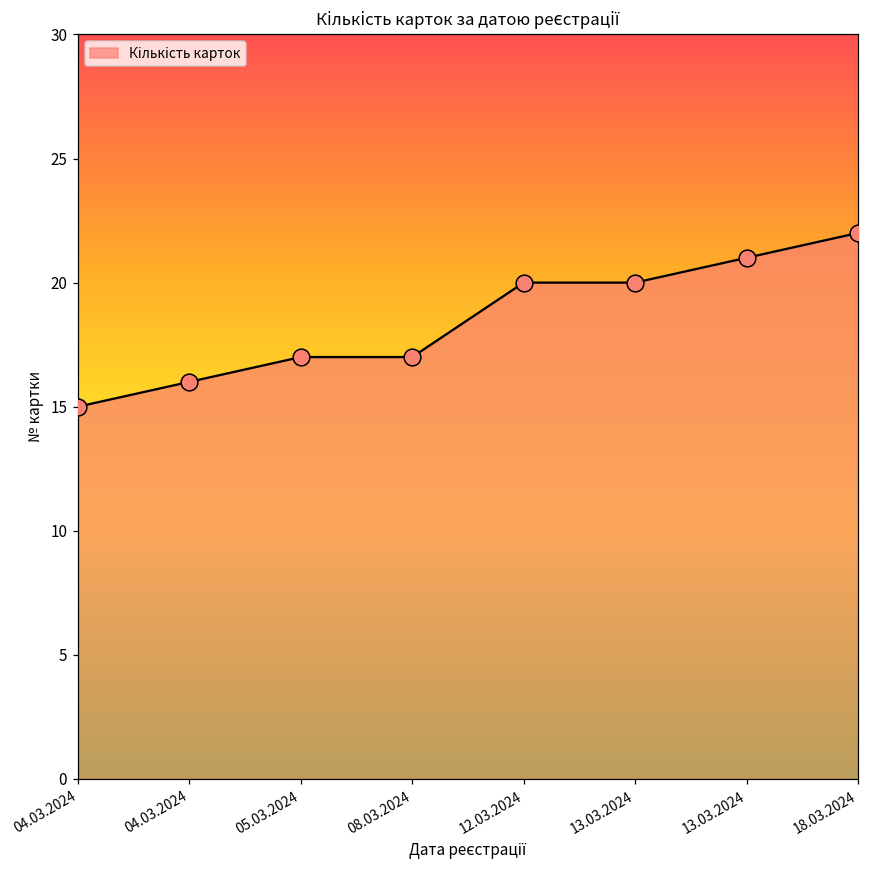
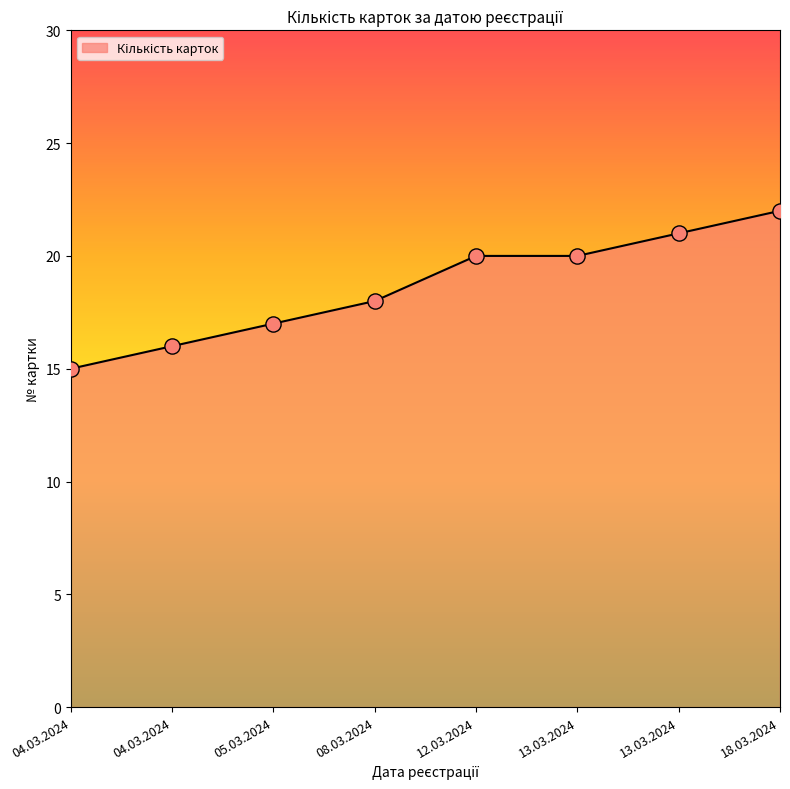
  {
    "05.03.2024": 17,
-   "08.03.2024": 17,
+   "08.03.2024": 18,
    "12.03.2024": 20,
    "18.03.2024": 22
  }
